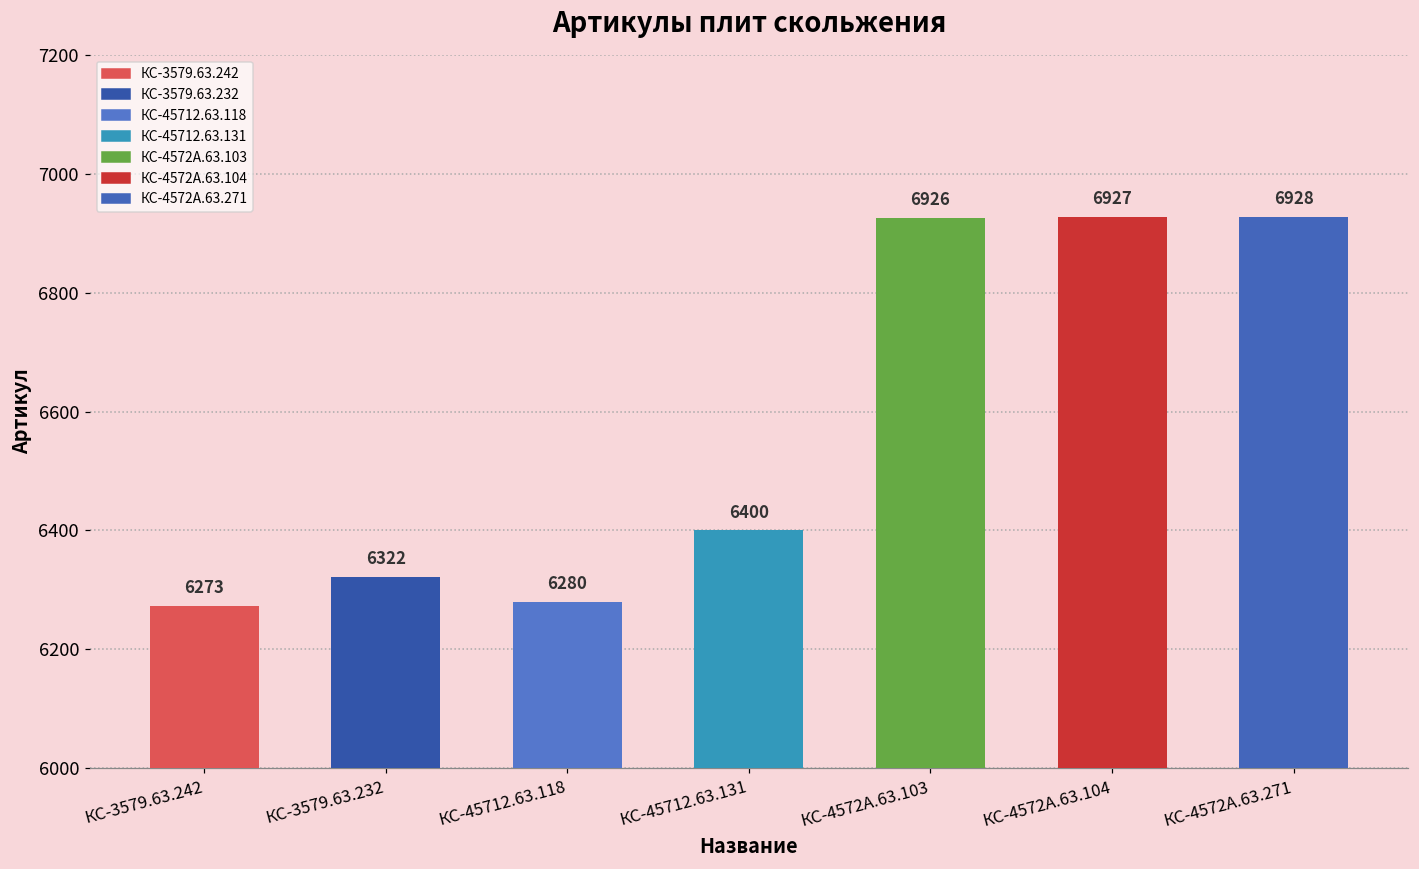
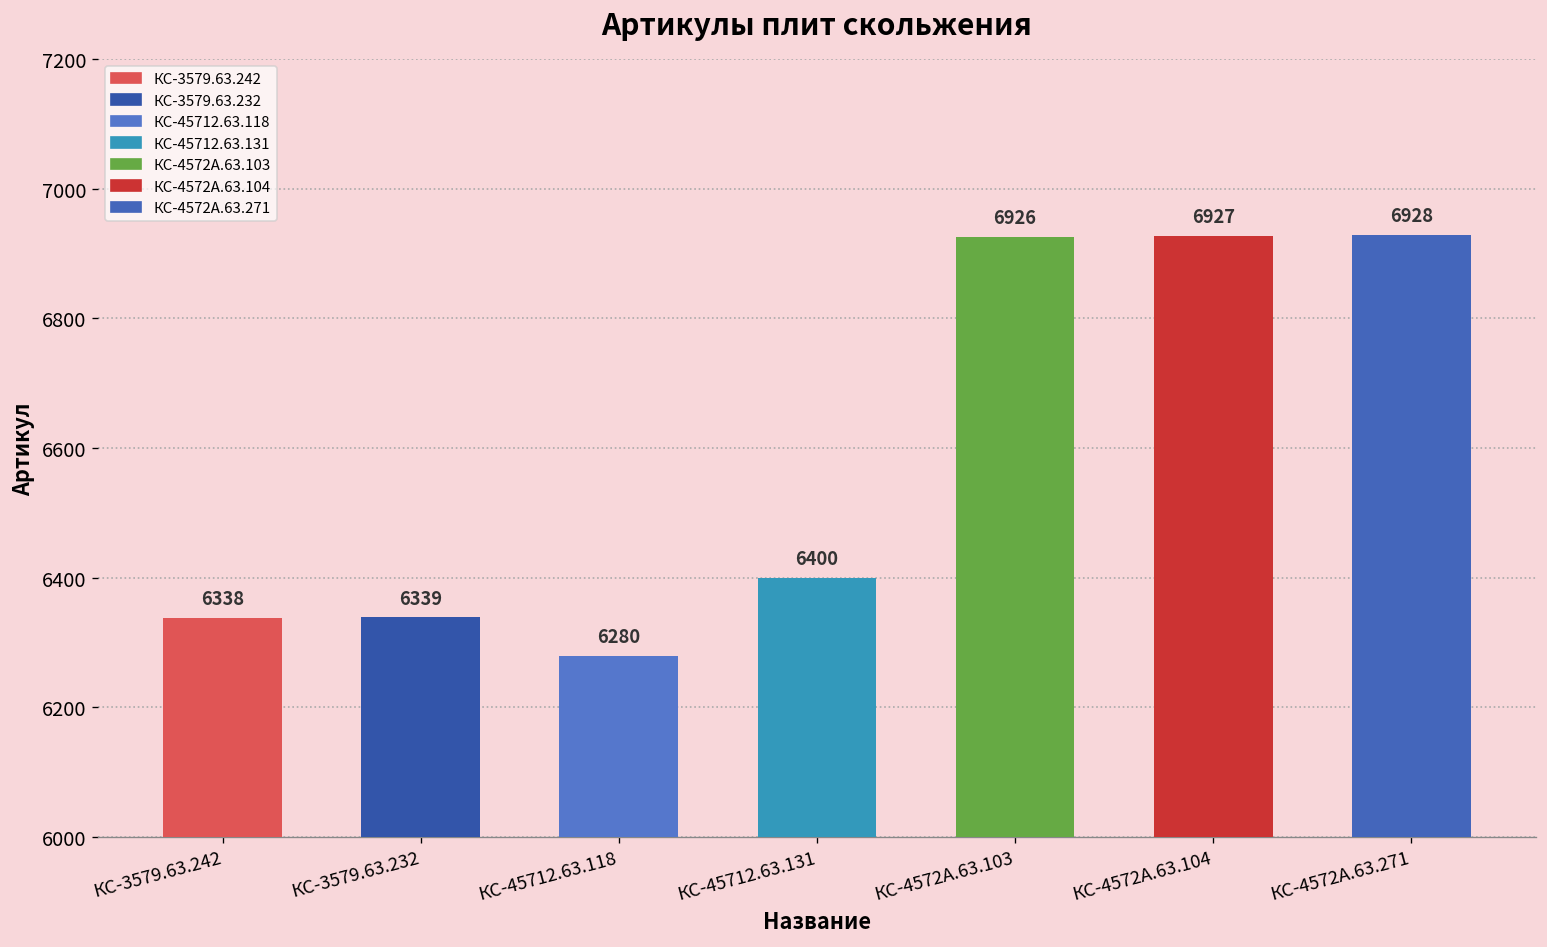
  {
-   "КС-3579.63.242": 6273,
-   "КС-3579.63.232": 6322,
+   "КС-3579.63.242": 6338,
+   "КС-3579.63.232": 6339,
    "КС-45712.63.118": 6280,
    "КС-45712.63.131": 6400,
    "КС-4572А.63.103": 6926,
    "КС-4572А.63.104": 6927,
    "КС-4572А.63.271": 6928
  }
